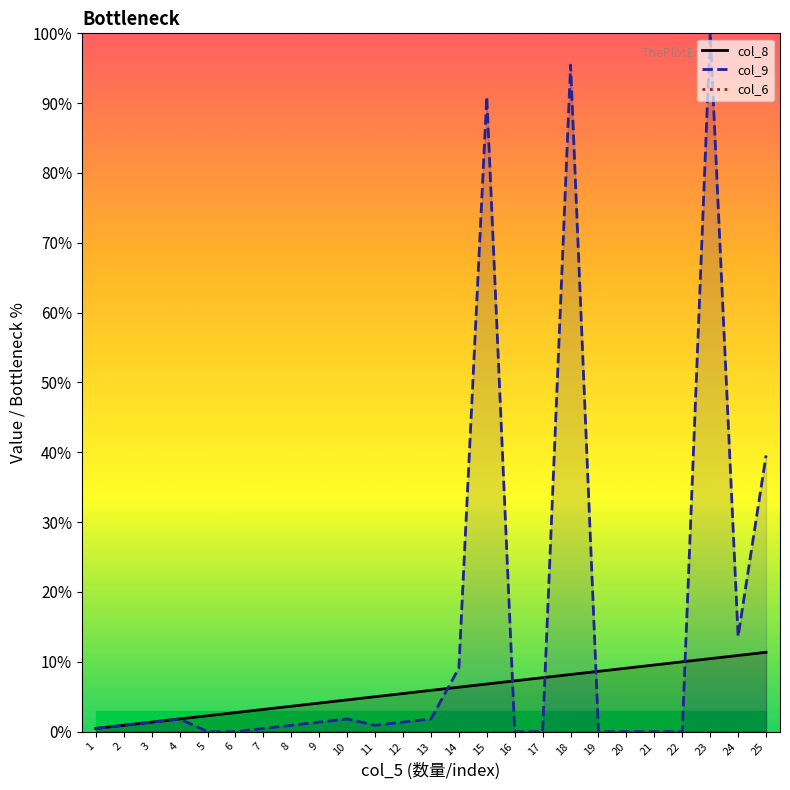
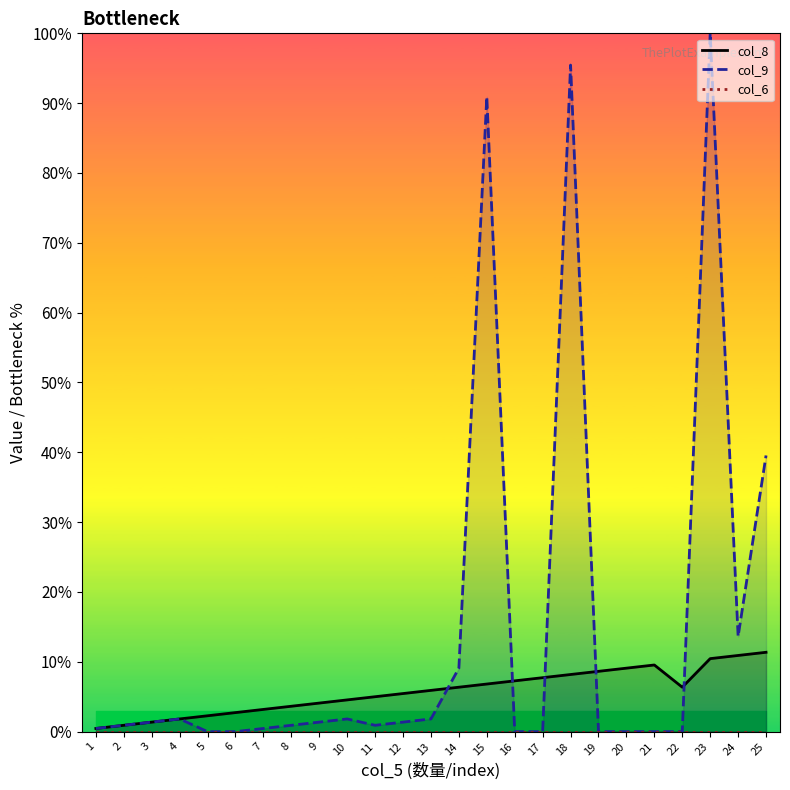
  {
    "col_8": {
      "5": "2%",
      "8": "4%",
      "9": "4%",
      "10": "5%",
      "11": "5%",
      "12": "5%",
      "13": "6%",
      "14": "6%",
      "15": "7%",
      "16": "7%",
      "17": "8%",
      "18": "8%",
      "19": "9%",
      "20": "9%",
      "21": "10%",
-     "22": "10%",
+     "22": "6%",
      "23": "10%",
      "24": "11%",
      "25": "11%"
    },
    "col_9": {
      "7": "0%",
      "8": "1%",
      "9": "1%",
      "10": "2%",
      "11": "1%",
      "12": "1%",
      "13": "2%",
      "14": "9%",
      "15": "91%",
      "18": "95%",
      "23": "100%",
      "24": "14%",
      "25": "40%"
    },
    "col_6": {
      "1": "0%",
      "2": "0%",
      "3": "0%",
      "4": "0%",
      "7": "0%",
      "8": "0%",
      "9": "0%",
      "10": "0%",
      "11": "0%",
      "12": "0%",
      "13": "0%",
      "14": "0%",
      "15": "0%",
      "18": "0%",
      "23": "0%",
      "24": "0%",
      "25": "0%"
    }
  }
